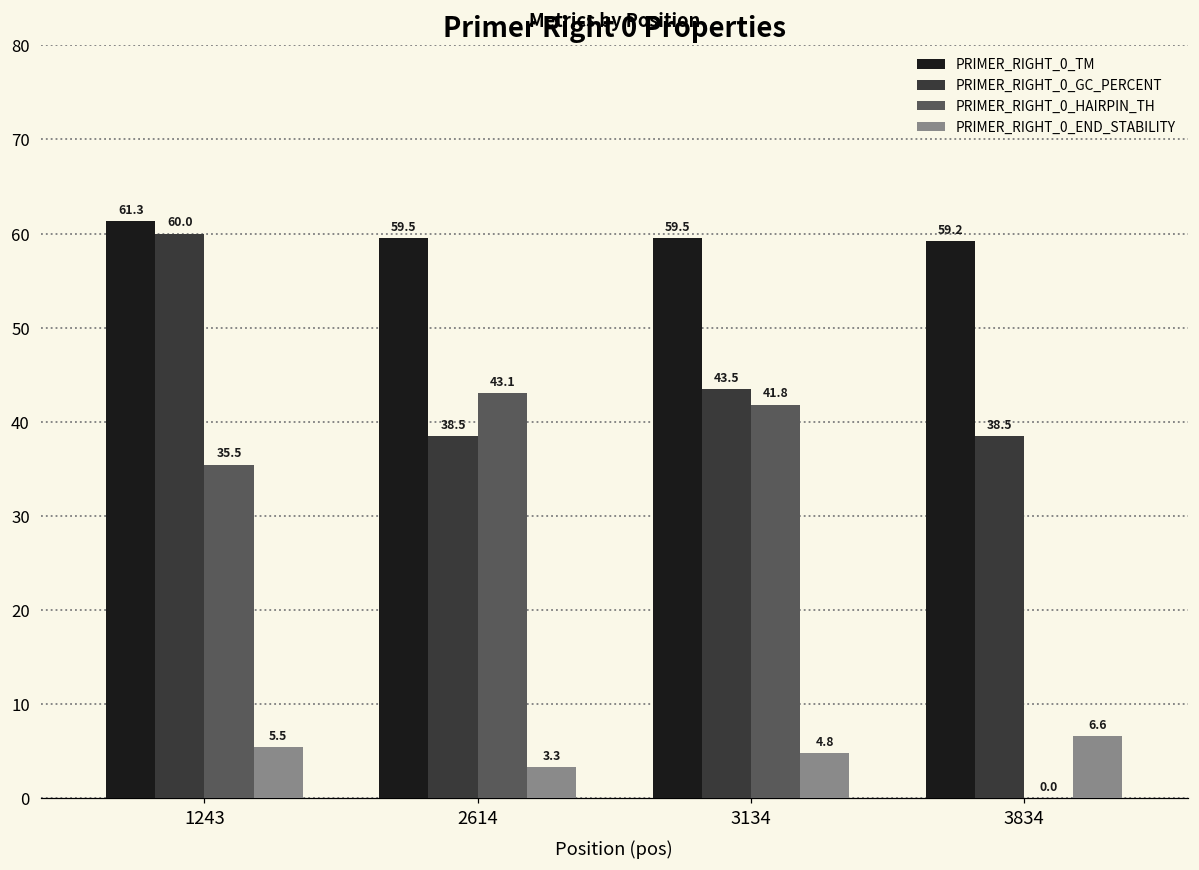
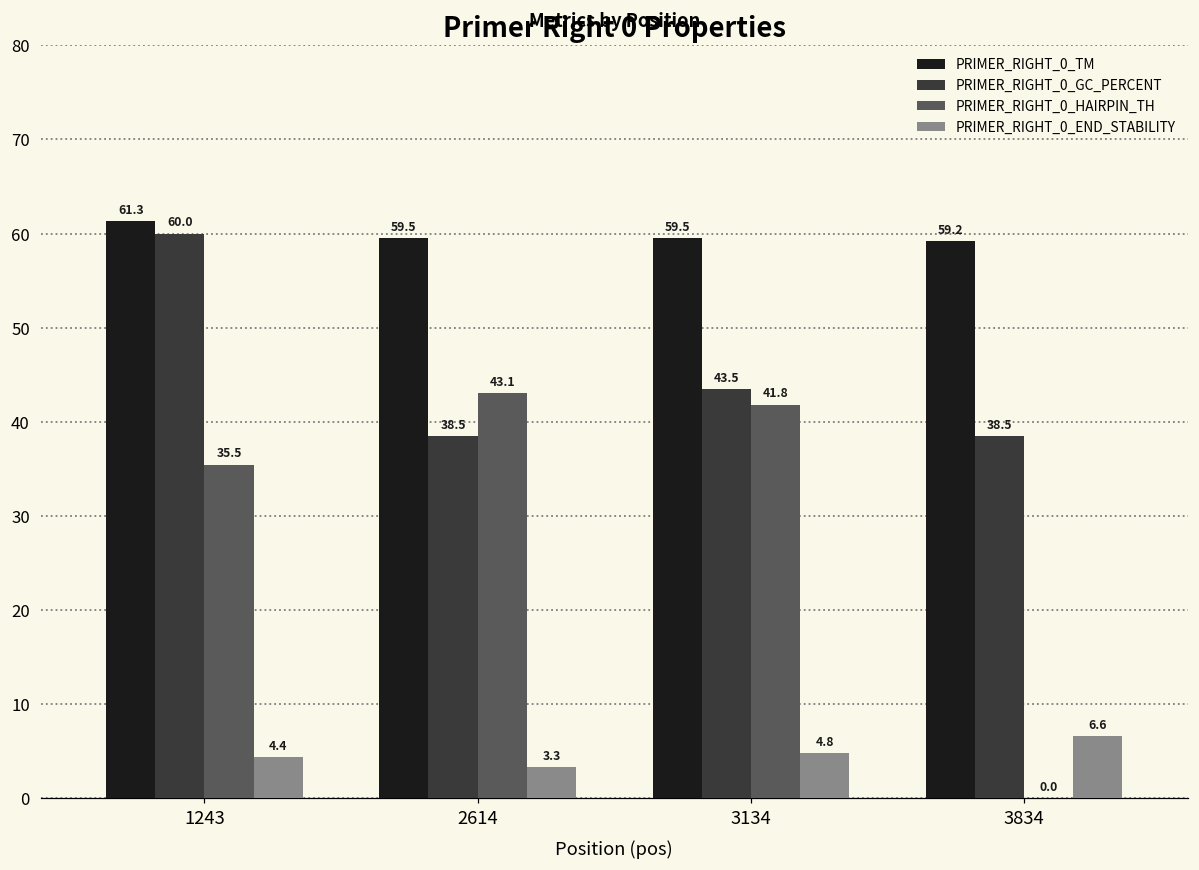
  {
    "PRIMER_RIGHT_0_END_STABILITY": {
-     "1243": 5.5,
+     "1243": 4.4,
      "2614": 3.3,
      "3134": 4.8,
      "3834": 6.6
    }
  }
